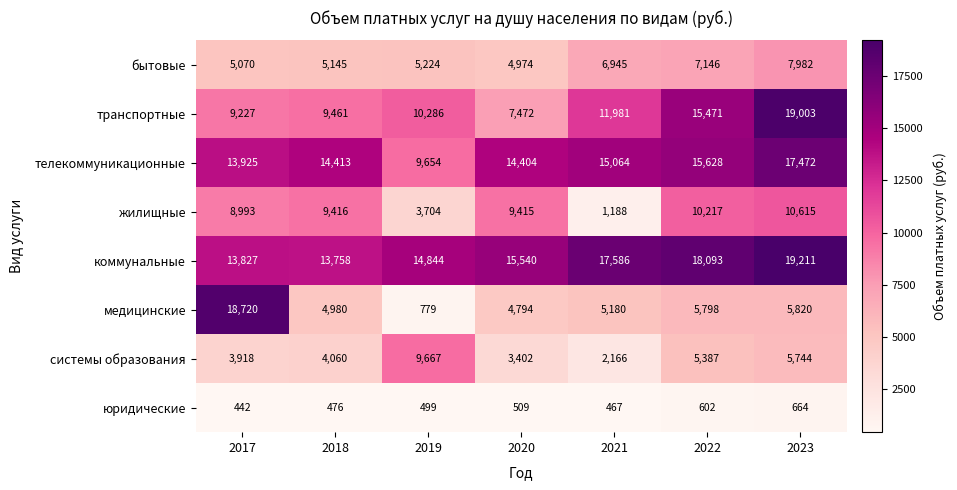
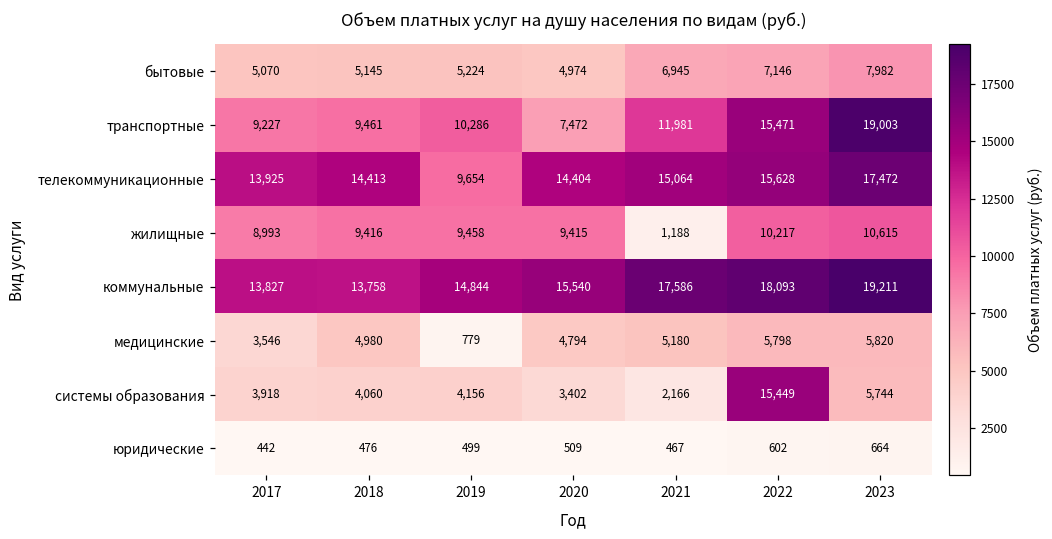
  {
    "бытовые": {
      "2017": "5,070",
      "2018": "5,145",
      "2019": "5,224",
      "2020": "4,974",
      "2021": "6,945",
      "2022": "7,146",
      "2023": "7,982"
    },
    "транспортные": {
      "2017": "9,227",
      "2018": "9,461",
      "2019": "10,286",
      "2020": "7,472",
      "2021": "11,981",
      "2022": "15,471",
      "2023": "19,003"
    },
    "телекоммуникационные": {
      "2017": "13,925",
      "2018": "14,413",
      "2019": "9,654",
      "2020": "14,404",
      "2021": "15,064",
      "2022": "15,628",
      "2023": "17,472"
    },
    "жилищные": {
      "2017": "8,993",
      "2018": "9,416",
-     "2019": "3,704",
+     "2019": "9,458",
      "2020": "9,415",
      "2021": "1,188",
      "2022": "10,217",
      "2023": "10,615"
    },
    "коммунальные": {
      "2017": "13,827",
      "2018": "13,758",
      "2019": "14,844",
      "2020": "15,540",
      "2021": "17,586",
      "2022": "18,093",
      "2023": "19,211"
    },
    "медицинские": {
-     "2017": "18,720",
+     "2017": "3,546",
      "2018": "4,980",
      "2019": "779",
      "2020": "4,794",
      "2021": "5,180",
      "2022": "5,798",
      "2023": "5,820"
    },
    "системы образования": {
      "2017": "3,918",
      "2018": "4,060",
-     "2019": "9,667",
+     "2019": "4,156",
      "2020": "3,402",
      "2021": "2,166",
-     "2022": "5,387",
+     "2022": "15,449",
      "2023": "5,744"
    },
    "юридические": {
      "2017": "442",
      "2018": "476",
      "2019": "499",
      "2020": "509",
      "2021": "467",
      "2022": "602",
      "2023": "664"
    }
  }
